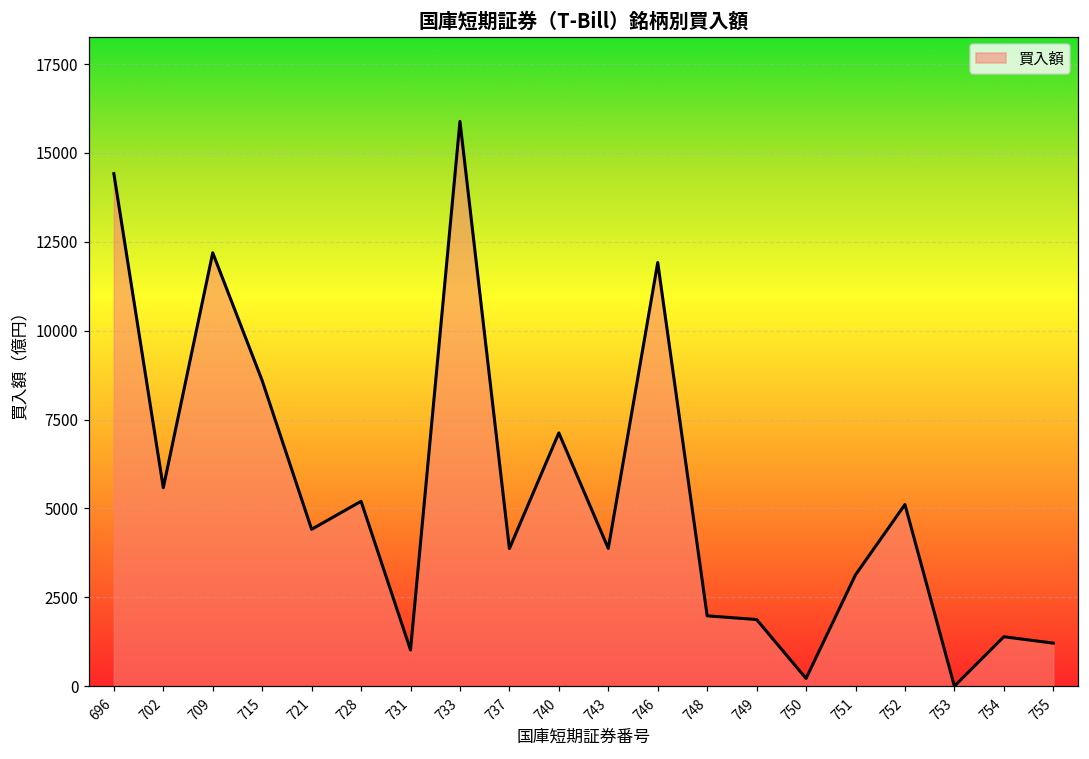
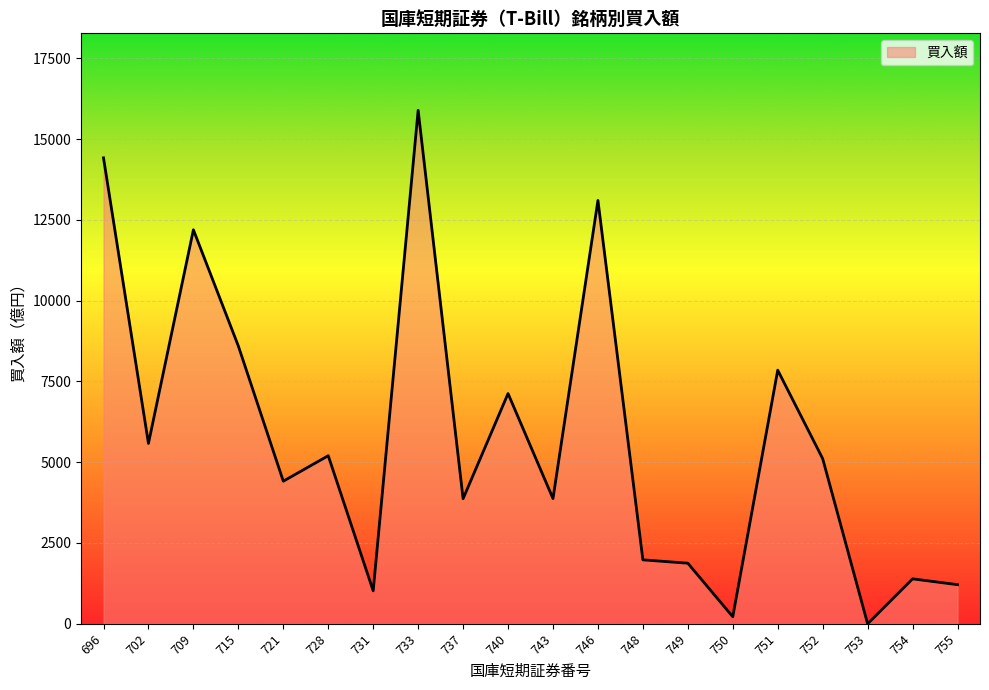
  {
    "696": 14400,
    "702": 5600,
    "709": 12200,
    "715": 8600,
    "721": 4400,
    "728": 5200,
    "731": 1000,
    "733": 15900,
    "737": 3900,
    "740": 7100,
    "743": 3900,
-   "746": 11900,
+   "746": 13100,
    "748": 2000,
    "749": 1900,
    "750": 200,
-   "751": 3100,
+   "751": 7800,
    "752": 5100,
    "753": 0,
    "754": 1400,
    "755": 1200
  }
